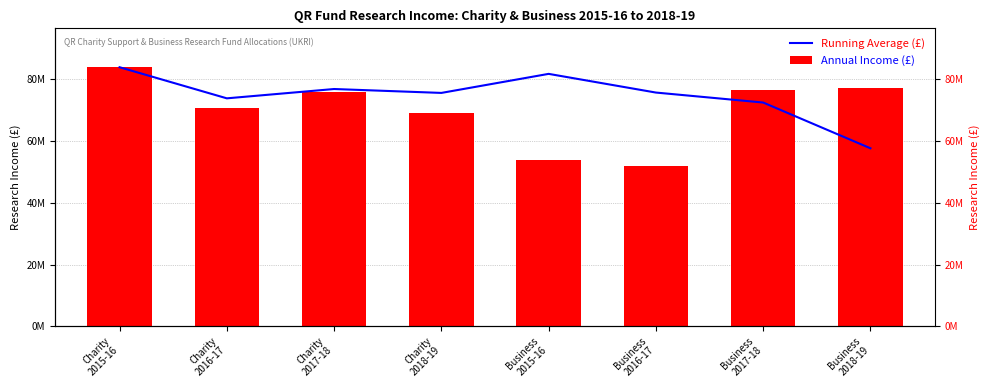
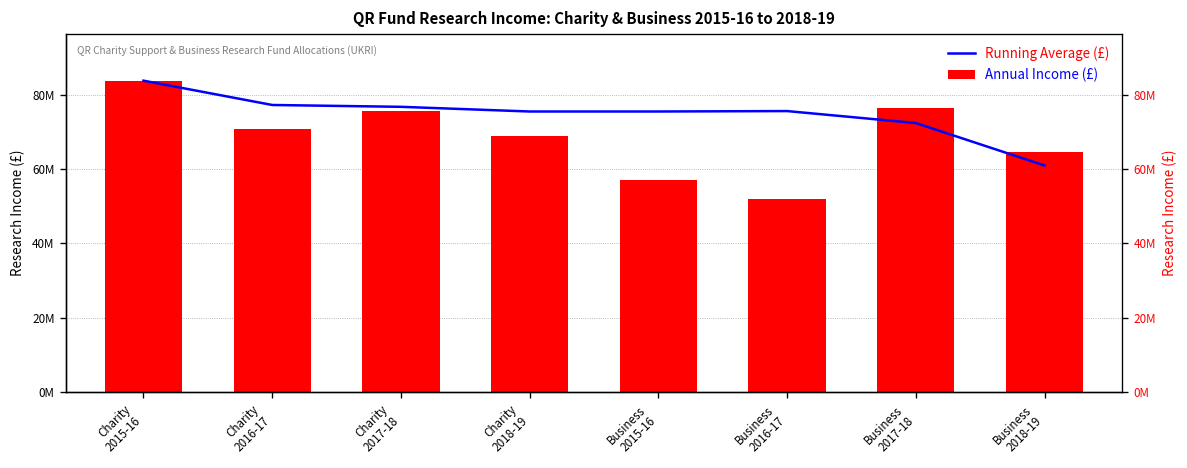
  {
    "Annual Income (£)": {
      "Charity 2015-16": 84000000,
      "Charity 2016-17": 71000000,
      "Charity 2017-18": 76000000,
      "Charity 2018-19": 69000000,
-     "Business 2015-16": 54000000,
+     "Business 2015-16": 57000000,
      "Business 2016-17": 52000000,
      "Business 2017-18": 77000000,
-     "Business 2018-19": 77000000
+     "Business 2018-19": 65000000
    },
    "Running Average (£)": {
      "Charity 2015-16": 84000000,
-     "Charity 2016-17": 74000000,
+     "Charity 2016-17": 77000000,
      "Charity 2017-18": 77000000,
      "Charity 2018-19": 76000000,
-     "Business 2015-16": 82000000,
+     "Business 2015-16": 76000000,
      "Business 2016-17": 76000000,
      "Business 2017-18": 72000000,
-     "Business 2018-19": 58000000
+     "Business 2018-19": 61000000
    }
  }
